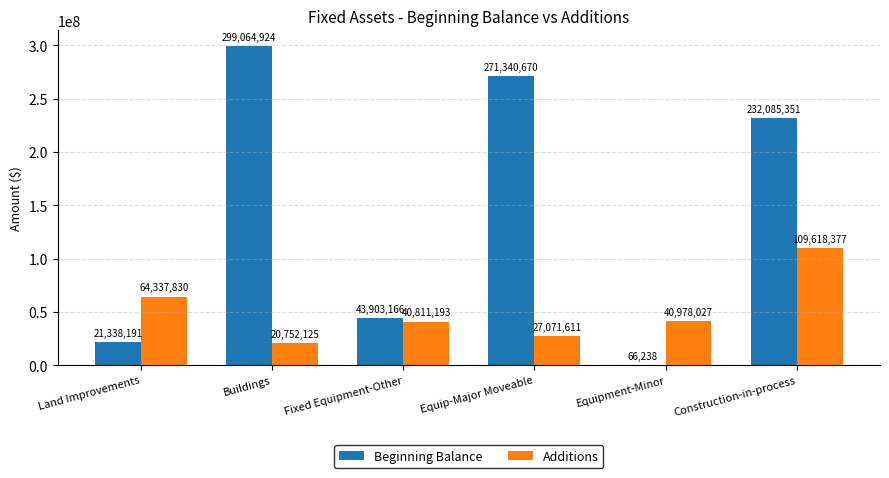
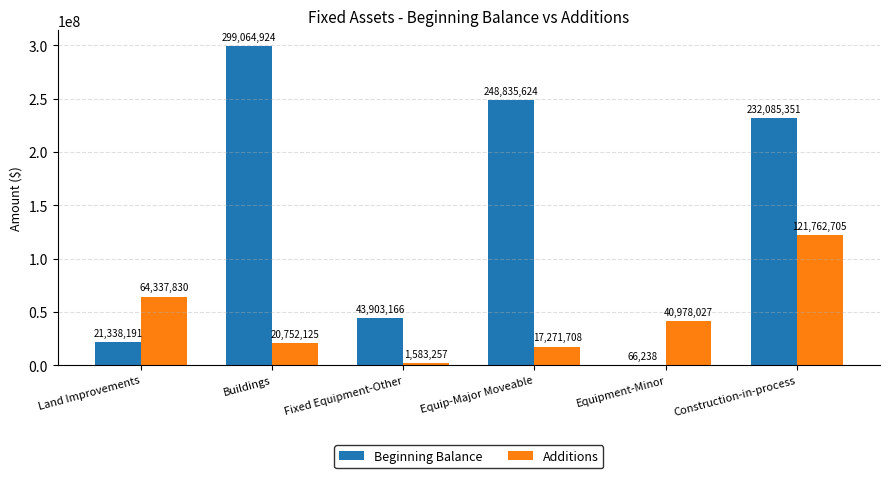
  {
    "Beginning Balance": {
      "Land Improvements": "21,338,191",
      "Buildings": "299,064,924",
      "Fixed Equipment-Other": "43,903,166",
-     "Equip-Major Moveable": "271,340,670",
+     "Equip-Major Moveable": "248,835,624",
      "Equipment-Minor": "66,238",
      "Construction-in-process": "232,085,351"
    },
    "Additions": {
      "Land Improvements": "64,337,830",
      "Buildings": "20,752,125",
-     "Fixed Equipment-Other": "40,811,193",
-     "Equip-Major Moveable": "27,071,611",
+     "Fixed Equipment-Other": "1,583,257",
+     "Equip-Major Moveable": "17,271,708",
      "Equipment-Minor": "40,978,027",
-     "Construction-in-process": "109,618,377"
+     "Construction-in-process": "121,762,705"
    }
  }
